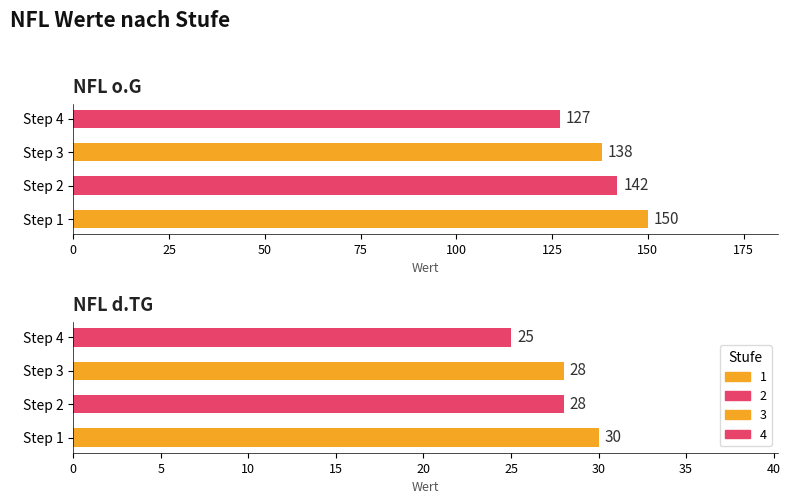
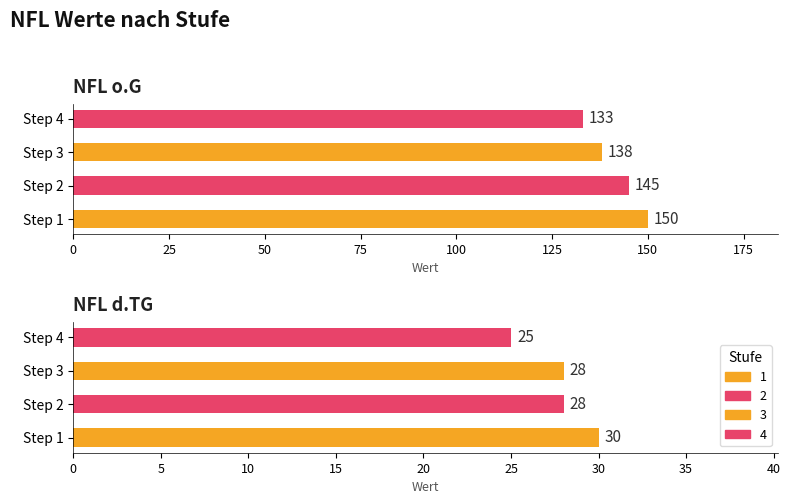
  {
    "NFL o.G": {
-     "Step 4": 127,
+     "Step 4": 133,
      "Step 3": 138,
-     "Step 2": 142,
+     "Step 2": 145,
      "Step 1": 150
    },
    "NFL d.TG": {
      "Step 4": 25,
      "Step 3": 28,
      "Step 2": 28,
      "Step 1": 30
    }
  }
